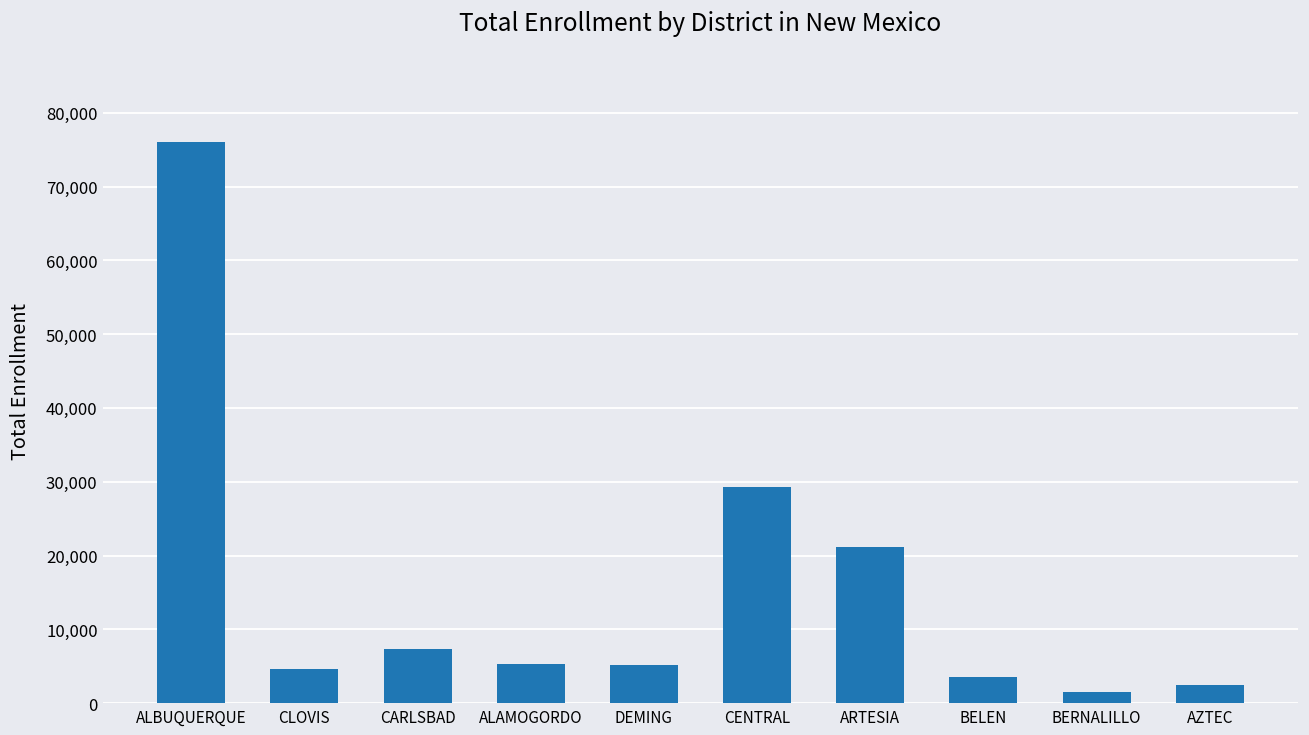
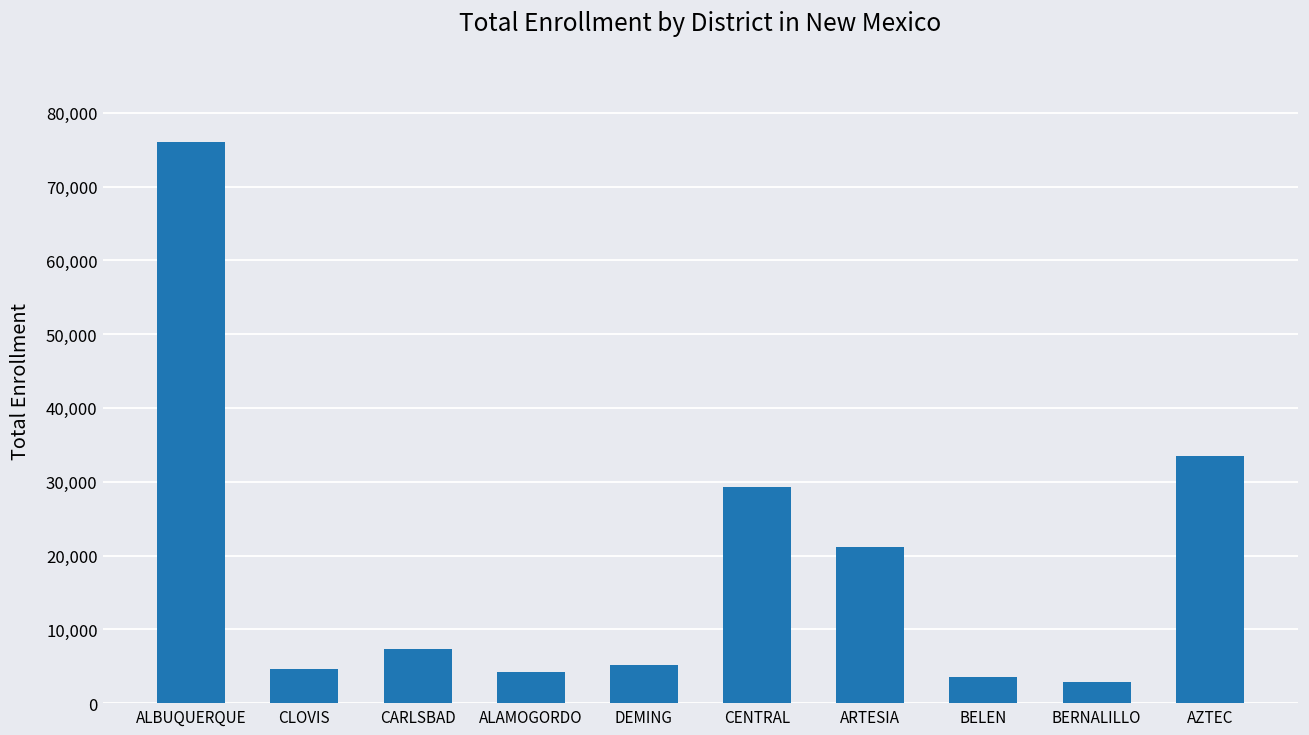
  {
    "ALBUQUERQUE": "76,000",
    "CLOVIS": "5,000",
    "CARLSBAD": "7,000",
-   "ALAMOGORDO": "5,000",
+   "ALAMOGORDO": "4,000",
    "DEMING": "5,000",
    "CENTRAL": "29,000",
    "ARTESIA": "21,000",
    "BELEN": "4,000",
-   "BERNALILLO": "2,000",
-   "AZTEC": "3,000"
+   "BERNALILLO": "3,000",
+   "AZTEC": "33,000"
  }
